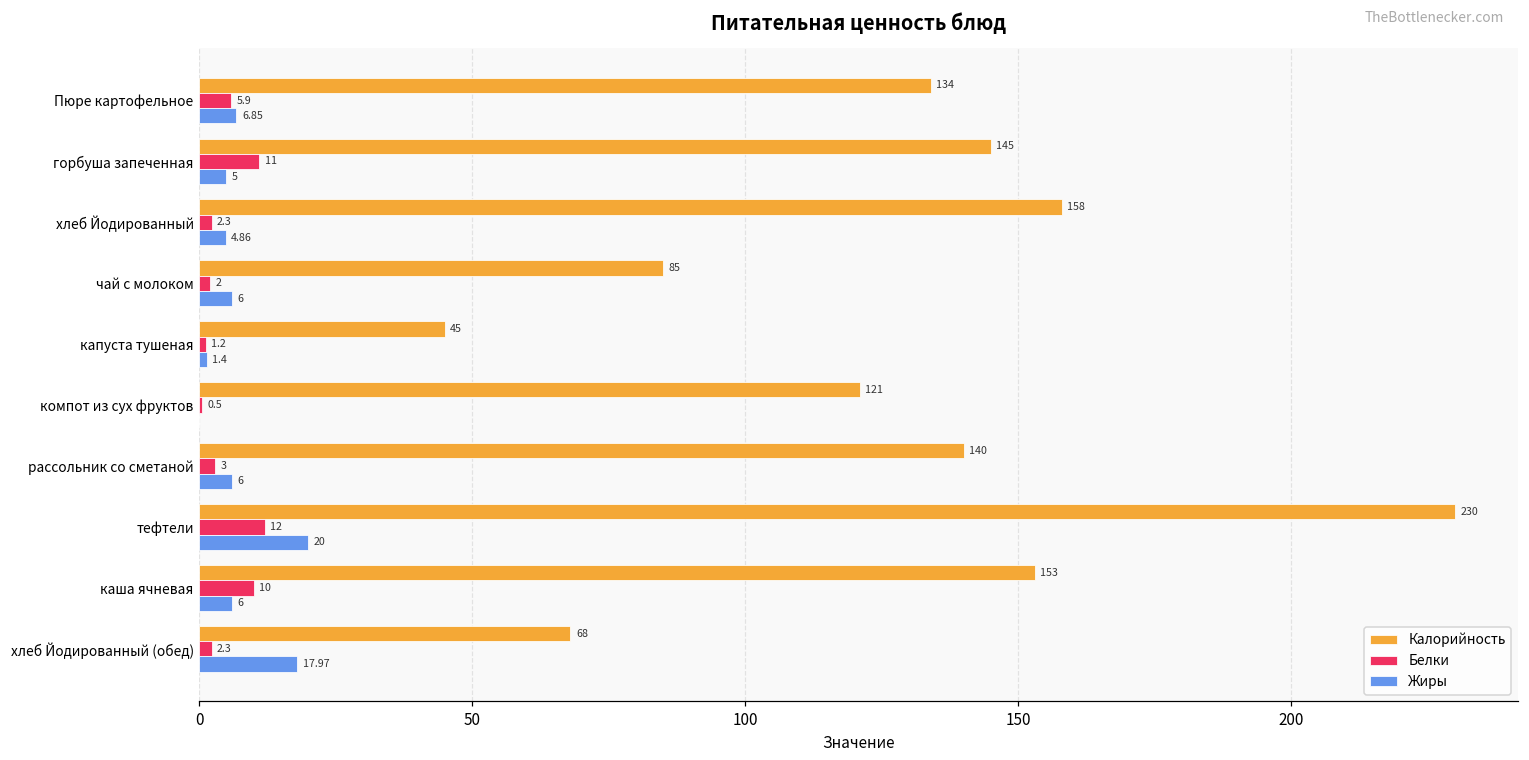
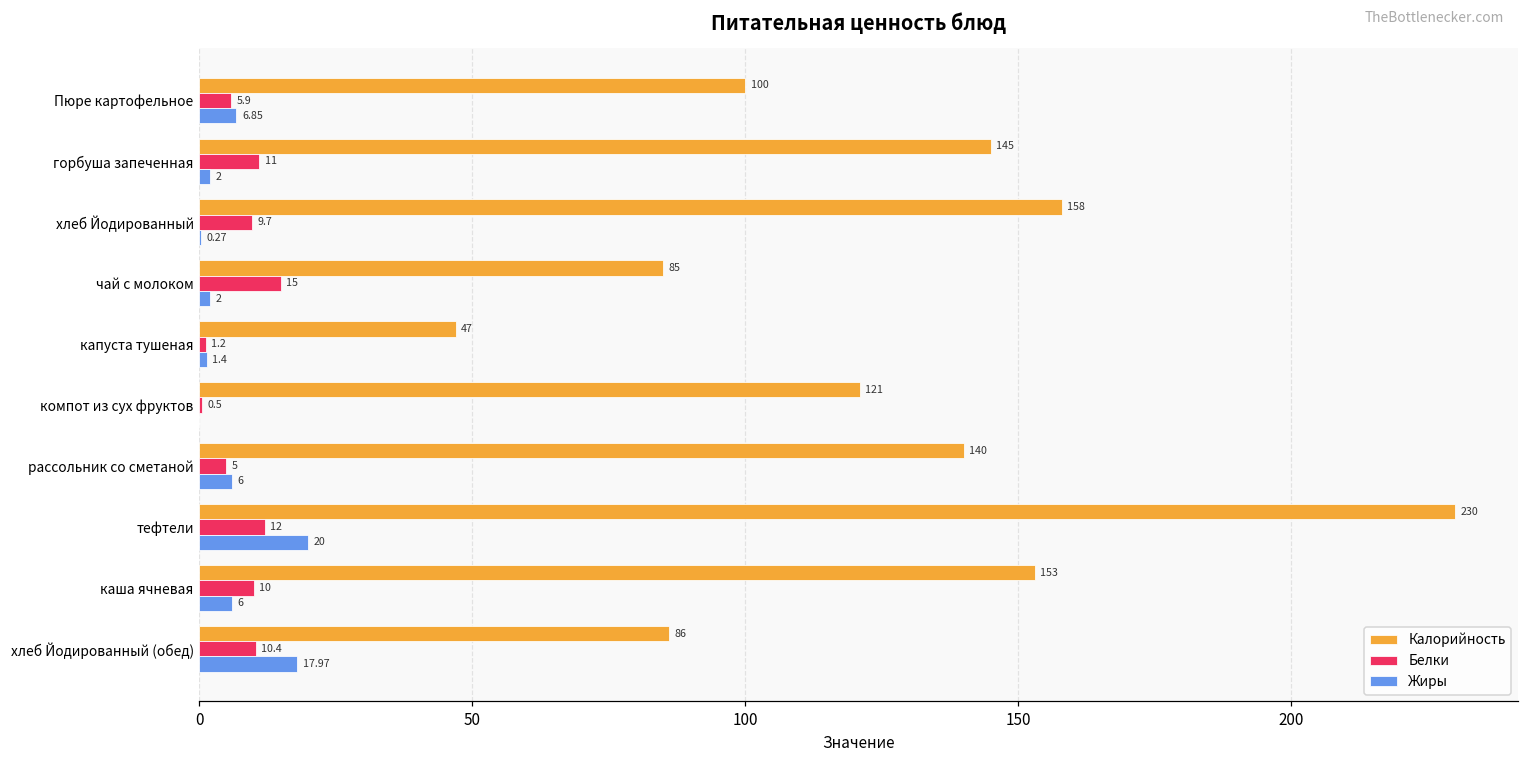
  {
    "Калорийность": {
-     "Пюре картофельное": 134,
+     "Пюре картофельное": 100,
      "горбуша запеченная": 145,
      "хлеб Йодированный": 158,
      "чай с молоком": 85,
-     "капуста тушеная": 45,
+     "капуста тушеная": 47,
      "компот из сух фруктов": 121,
      "рассольник со сметаной": 140,
      "тефтели": 230,
      "каша ячневая": 153,
-     "хлеб Йодированный (обед)": 68
+     "хлеб Йодированный (обед)": 86
    },
    "Белки": {
      "Пюре картофельное": 5.9,
      "горбуша запеченная": 11,
-     "хлеб Йодированный": 2.3,
-     "чай с молоком": 2,
+     "хлеб Йодированный": 9.7,
+     "чай с молоком": 15,
      "капуста тушеная": 1.2,
      "компот из сух фруктов": 0.5,
-     "рассольник со сметаной": 3,
+     "рассольник со сметаной": 5,
      "тефтели": 12,
      "каша ячневая": 10,
-     "хлеб Йодированный (обед)": 2.3
+     "хлеб Йодированный (обед)": 10.4
    },
    "Жиры": {
      "Пюре картофельное": 6.85,
-     "горбуша запеченная": 5,
-     "хлеб Йодированный": 4.86,
-     "чай с молоком": 6,
+     "горбуша запеченная": 2,
+     "хлеб Йодированный": 0.27,
+     "чай с молоком": 2,
      "капуста тушеная": 1.4,
      "рассольник со сметаной": 6,
      "тефтели": 20,
      "каша ячневая": 6,
      "хлеб Йодированный (обед)": 17.97
    }
  }
